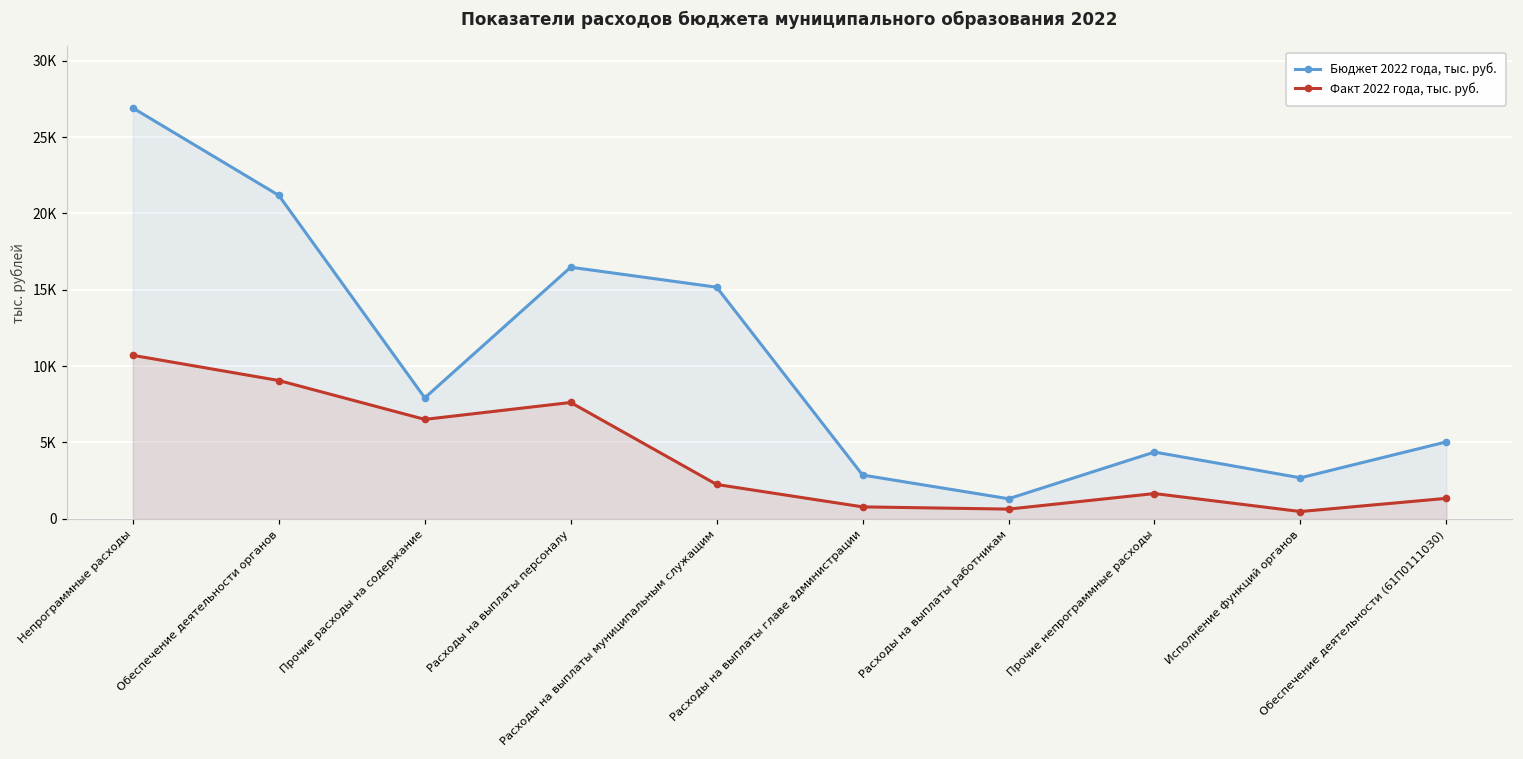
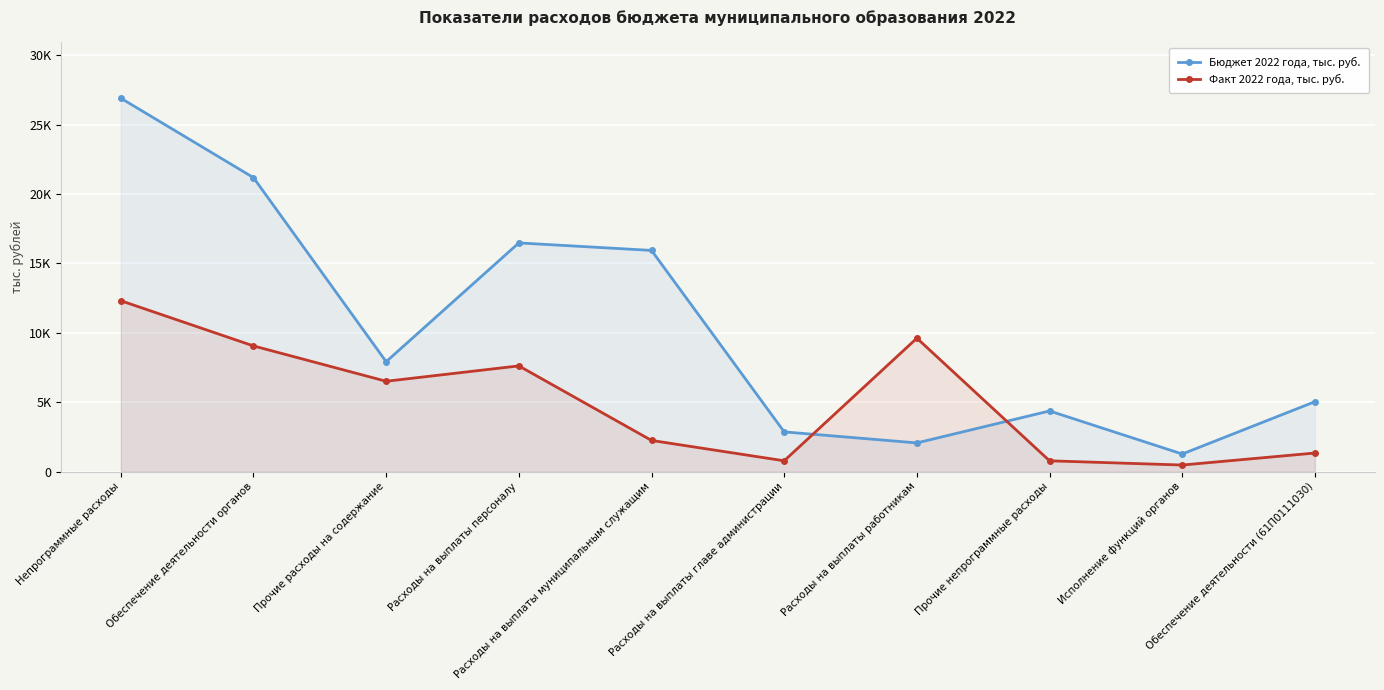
  {
    "Бюджет 2022 года, тыс. руб.": {
      "Непрограммные расходы": 26900,
      "Обеспечение деятельности органов": 21200,
      "Прочие расходы на содержание": 7900,
      "Расходы на выплаты персоналу": 16500,
-     "Расходы на выплаты муниципальным служащим": 15200,
+     "Расходы на выплаты муниципальным служащим": 15900,
      "Расходы на выплаты главе администрации": 2900,
-     "Расходы на выплаты работникам": 1300,
+     "Расходы на выплаты работникам": 2100,
      "Прочие непрограммные расходы": 4400,
-     "Исполнение функций органов": 2700,
+     "Исполнение функций органов": 1300,
      "Обеспечение деятельности (61П0111030)": 5000
    },
    "Факт 2022 года, тыс. руб.": {
-     "Непрограммные расходы": 10700,
+     "Непрограммные расходы": 12300,
      "Обеспечение деятельности органов": 9100,
      "Прочие расходы на содержание": 6500,
      "Расходы на выплаты персоналу": 7600,
      "Расходы на выплаты муниципальным служащим": 2200,
      "Расходы на выплаты главе администрации": 800,
-     "Расходы на выплаты работникам": 600,
-     "Прочие непрограммные расходы": 1700,
+     "Расходы на выплаты работникам": 9600,
+     "Прочие непрограммные расходы": 800,
      "Исполнение функций органов": 500,
      "Обеспечение деятельности (61П0111030)": 1300
    }
  }
